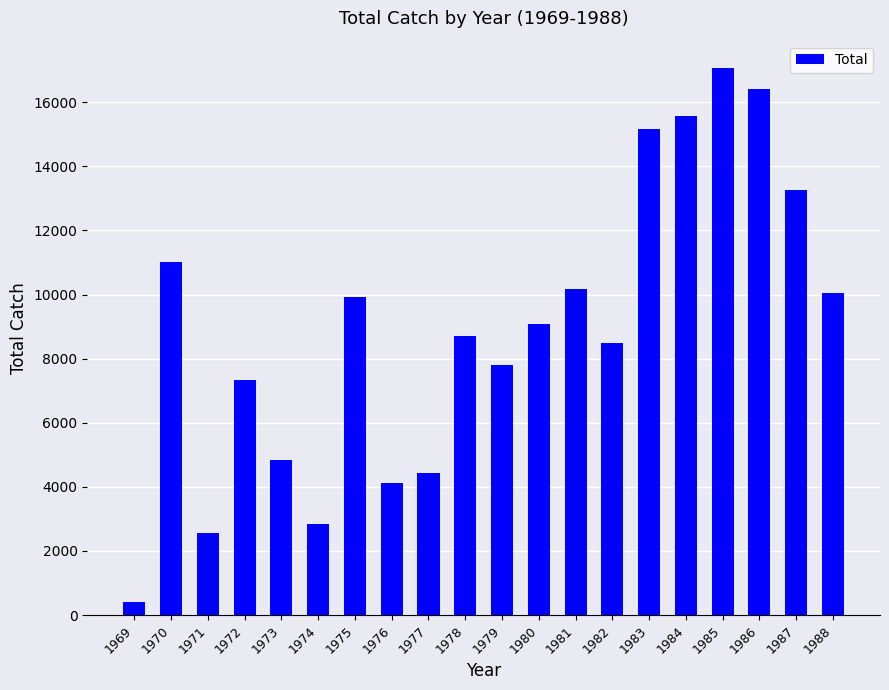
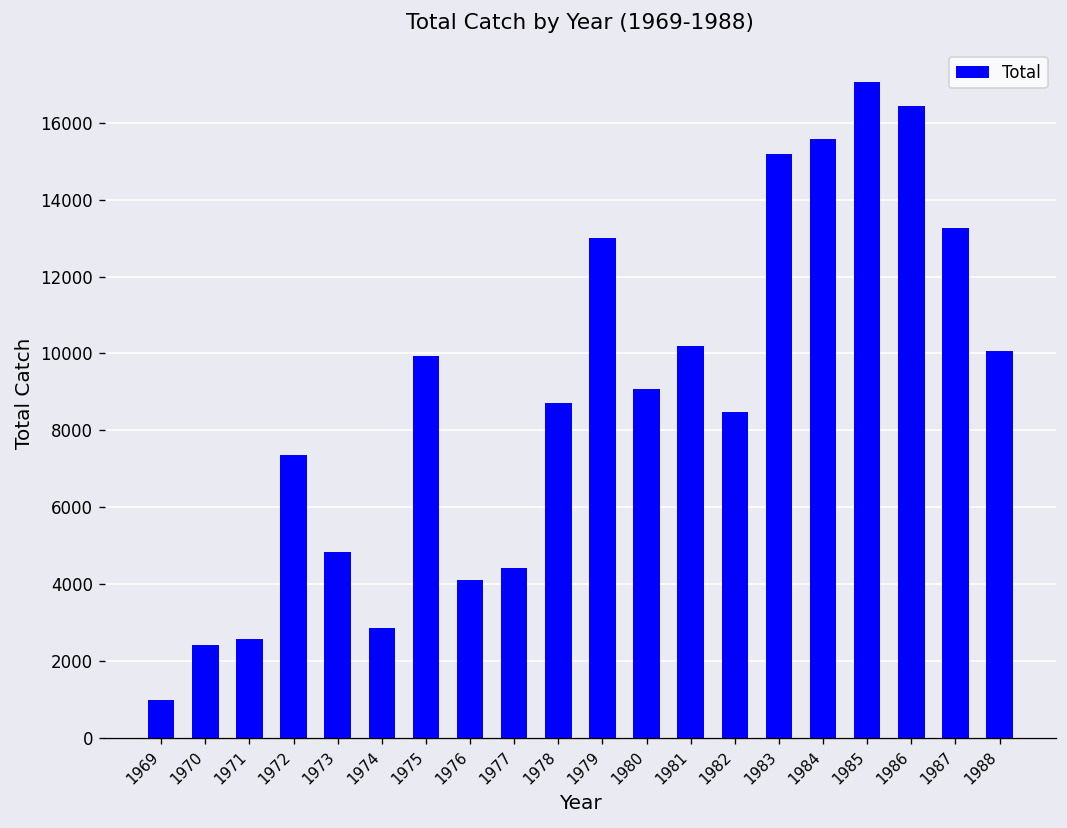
  {
-   "1969": 400,
-   "1970": 11000,
+   "1969": 1000,
+   "1970": 2400,
    "1971": 2600,
    "1972": 7300,
    "1973": 4800,
    "1974": 2900,
    "1975": 9900,
    "1976": 4100,
    "1977": 4400,
    "1978": 8700,
-   "1979": 7800,
+   "1979": 13000,
    "1980": 9100,
    "1981": 10200,
    "1982": 8500,
    "1983": 15200,
    "1984": 15600,
    "1985": 17100,
    "1986": 16400,
    "1987": 13300,
    "1988": 10100
  }
